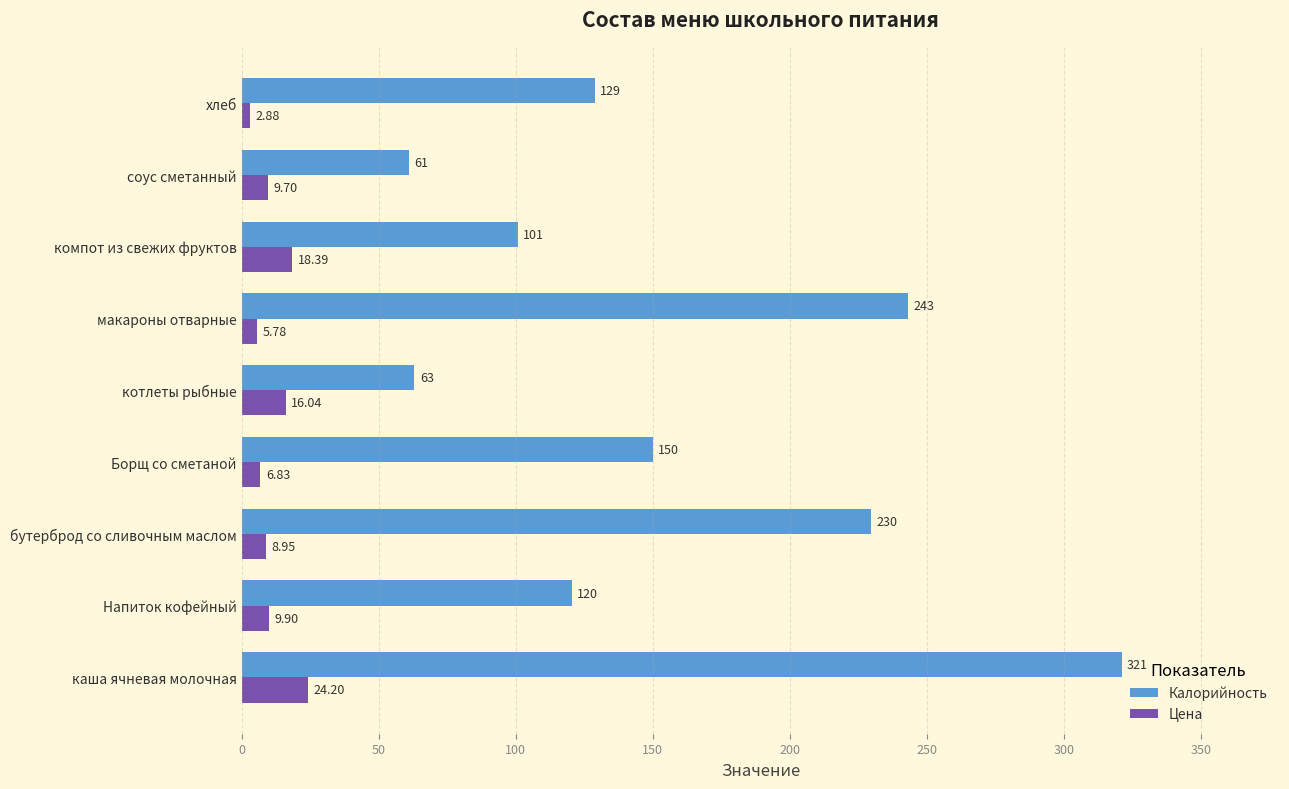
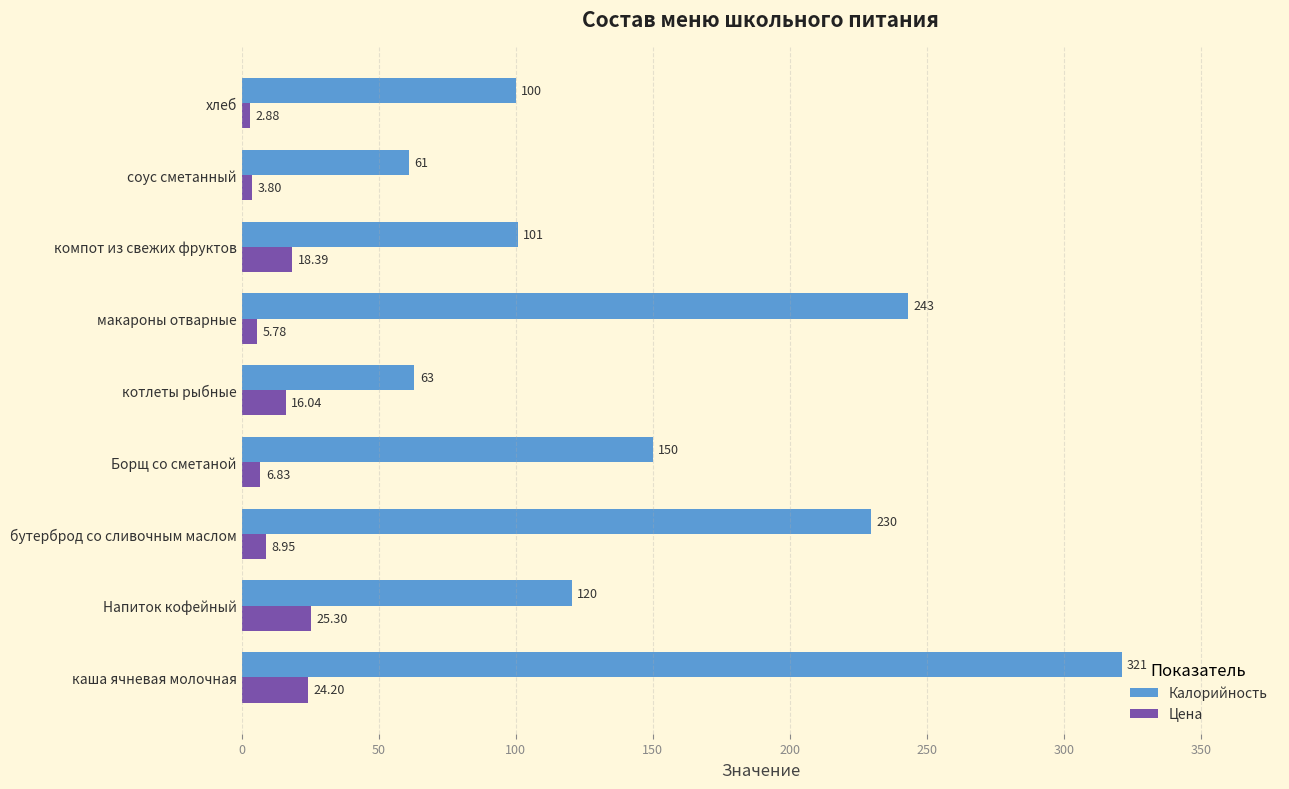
  {
    "Калорийность": {
-     "хлеб": 129,
+     "хлеб": 100,
      "соус сметанный": 61,
      "компот из свежих фруктов": 101,
      "макароны отварные": 243,
      "котлеты рыбные": 63,
      "Борщ со сметаной": 150,
      "бутерброд со сливочным маслом": 230,
      "Напиток кофейный": 120,
      "каша ячневая молочная": 321
    },
    "Цена": {
      "хлеб": 2.88,
-     "соус сметанный": 9.70,
+     "соус сметанный": 3.80,
      "компот из свежих фруктов": 18.39,
      "макароны отварные": 5.78,
      "котлеты рыбные": 16.04,
      "Борщ со сметаной": 6.83,
      "бутерброд со сливочным маслом": 8.95,
-     "Напиток кофейный": 9.90,
+     "Напиток кофейный": 25.30,
      "каша ячневая молочная": 24.20
    }
  }
